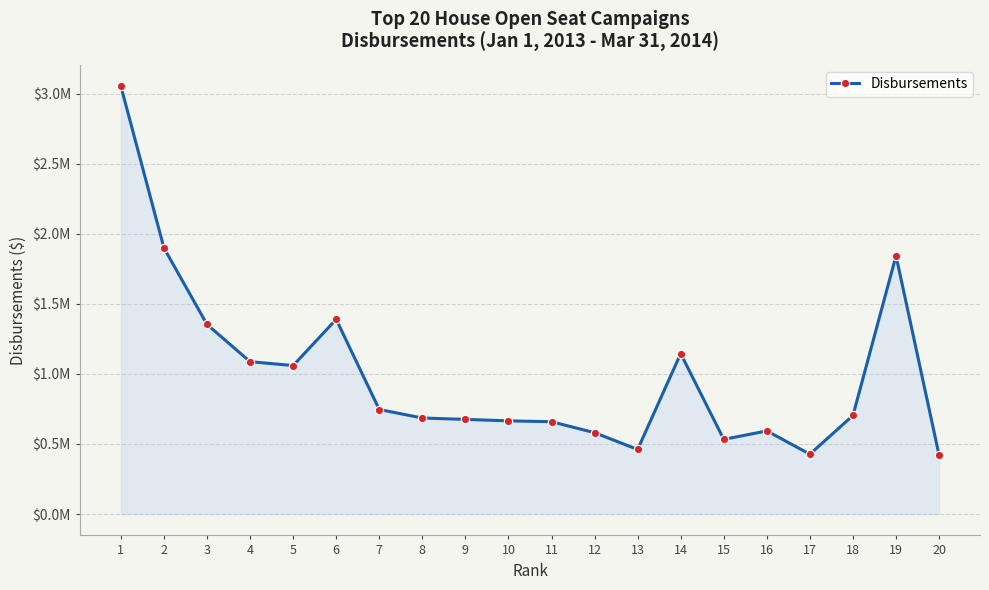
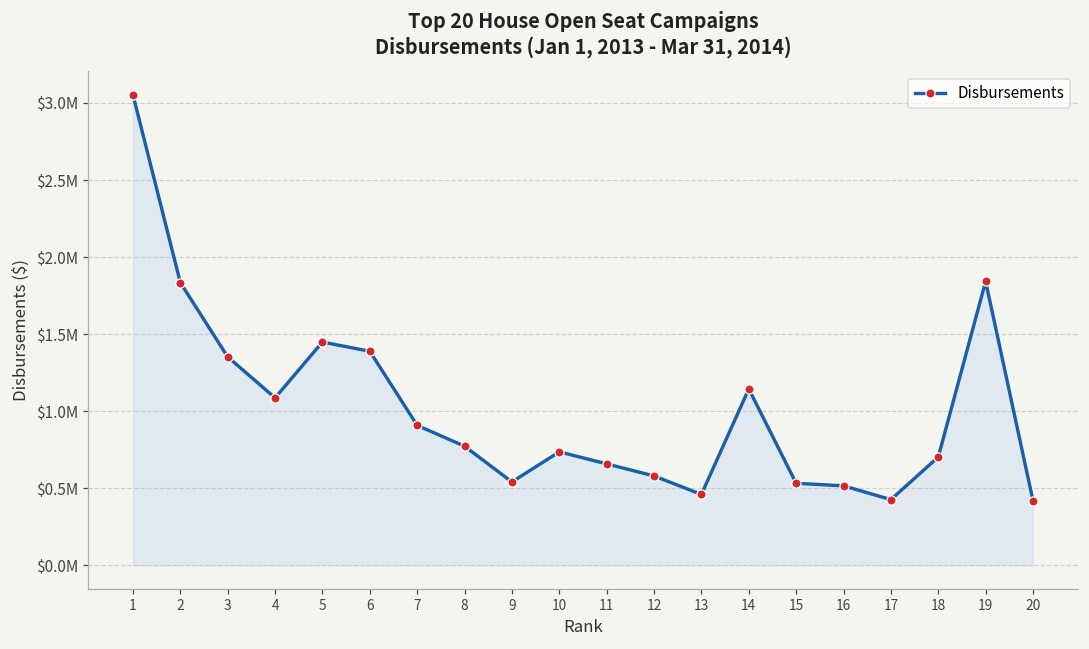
  {
    "1": "$3050000",
-   "2": "$1900000",
+   "2": "$1830000",
    "3": "$1350000",
    "4": "$1090000",
-   "5": "$1060000",
+   "5": "$1450000",
    "6": "$1390000",
-   "7": "$750000",
-   "8": "$690000",
-   "9": "$680000",
-   "10": "$660000",
+   "7": "$910000",
+   "8": "$770000",
+   "9": "$540000",
+   "10": "$740000",
    "11": "$660000",
    "12": "$580000",
    "13": "$460000",
    "14": "$1150000",
    "15": "$530000",
-   "16": "$590000",
+   "16": "$520000",
    "17": "$430000",
    "18": "$700000",
    "19": "$1840000",
    "20": "$420000"
  }
